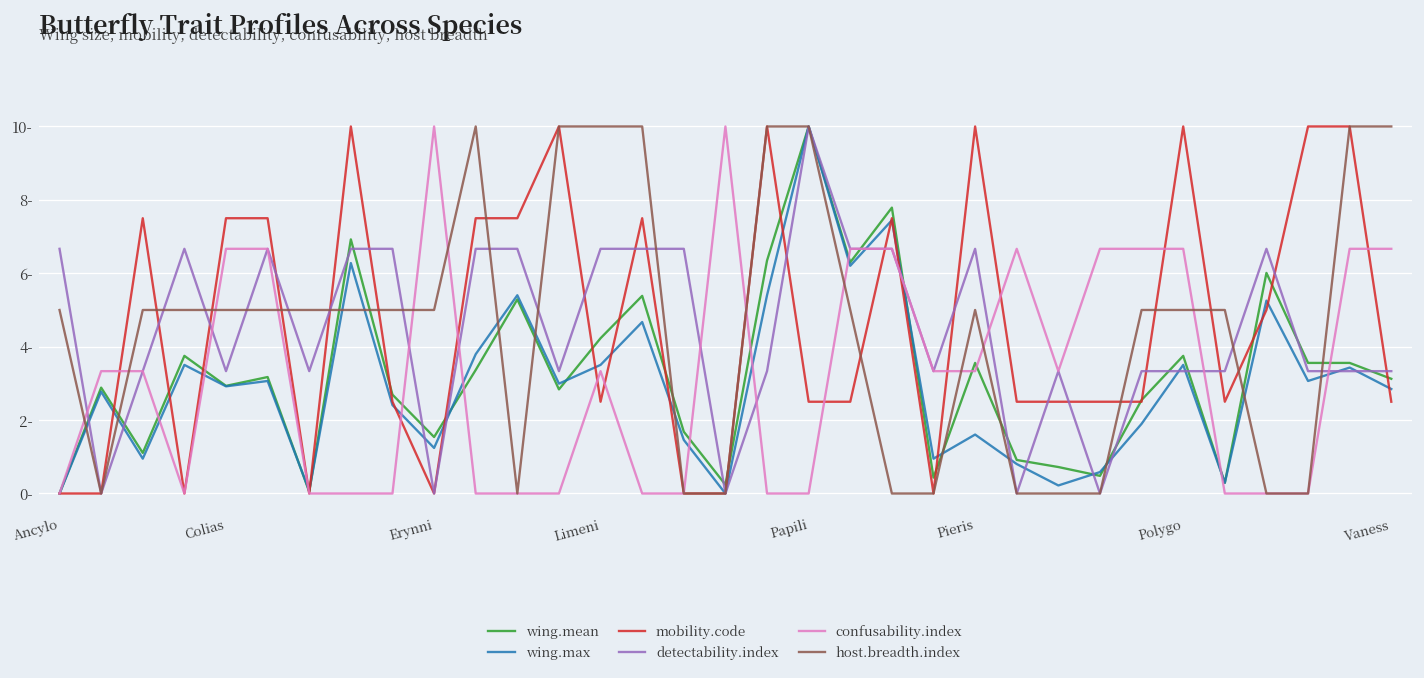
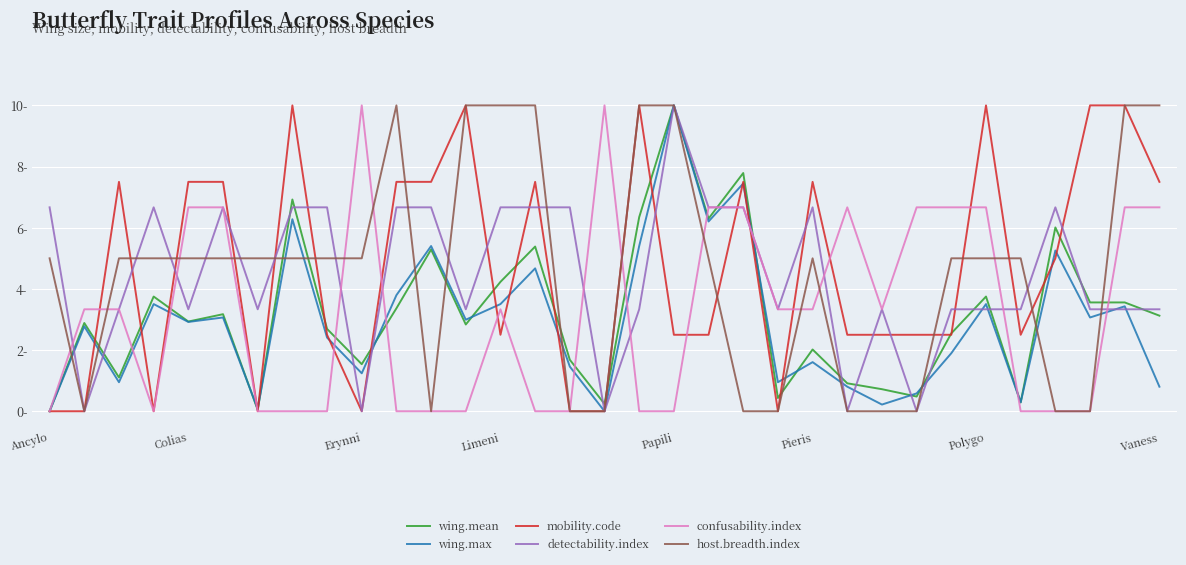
  {
    "wing.mean": {
      "Erynni": "1.5-",
      "Limeni": "4.2-",
-     "Pieris": "3.6-",
+     "Pieris": "2.0-",
      "Polygo": "3.8-",
      "Vaness": "3.1-"
    },
    "wing.max": {
      "Erynni": "1.2-",
      "Limeni": "3.5-",
      "Pieris": "1.6-",
      "Polygo": "3.5-",
-     "Vaness": "2.8-"
+     "Vaness": "0.8-"
    },
    "mobility.code": {
      "Colias": "7.5-",
      "Limeni": "2.5-",
      "Papili": "2.5-",
-     "Pieris": "10.0-",
+     "Pieris": "7.5-",
      "Polygo": "10.0-",
-     "Vaness": "2.5-"
+     "Vaness": "7.5-"
    },
    "detectability.index": {
      "Ancylo": "6.7-",
      "Colias": "3.3-",
      "Limeni": "6.7-",
      "Pieris": "6.7-",
      "Polygo": "3.3-",
      "Vaness": "3.3-"
    },
    "confusability.index": {
      "Colias": "6.7-",
      "Erynni": "10.0-",
      "Limeni": "3.3-",
      "Papili": "0.0-",
      "Pieris": "3.3-",
      "Polygo": "6.7-",
      "Vaness": "6.7-"
    },
    "host.breadth.index": {
      "Ancylo": "5.0-",
      "Colias": "5.0-",
      "Erynni": "5.0-",
      "Limeni": "10.0-",
      "Pieris": "5.0-",
      "Polygo": "5.0-",
      "Vaness": "10.0-"
    }
  }
